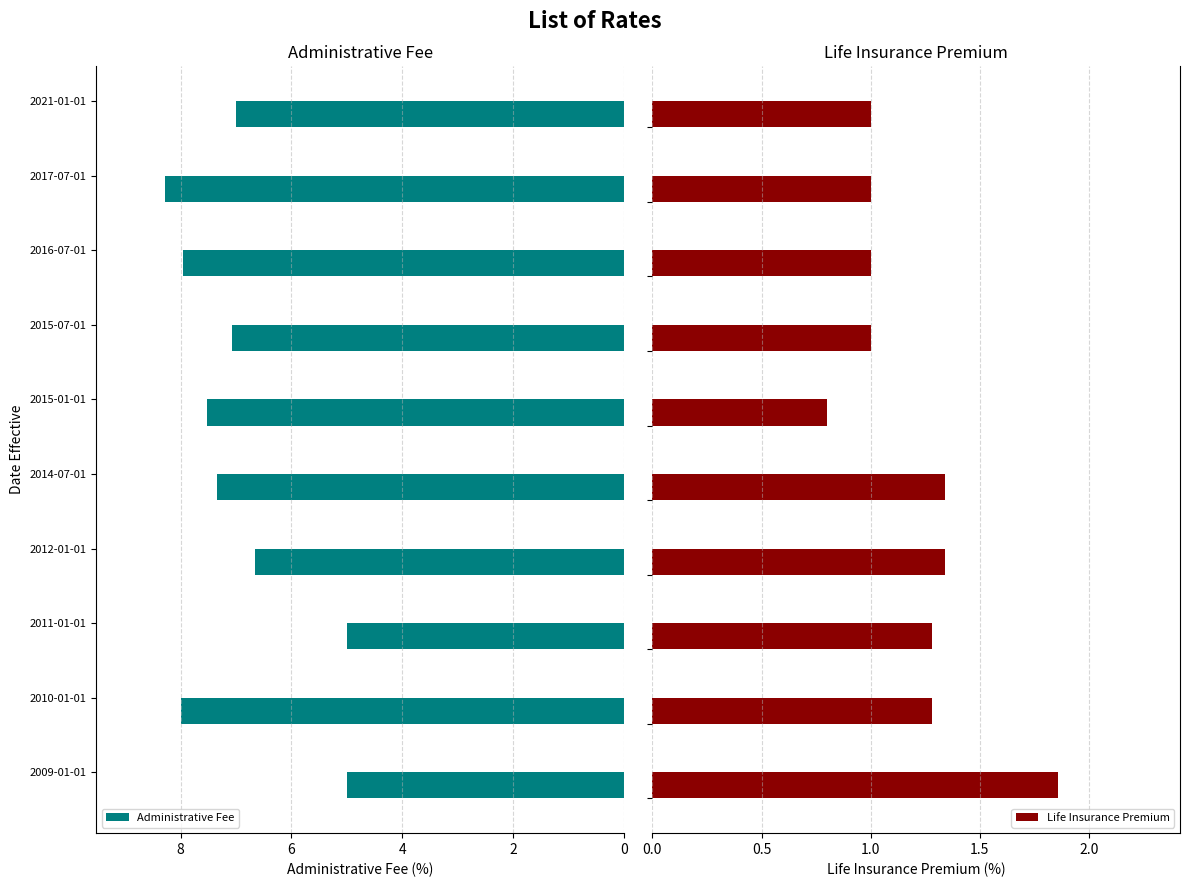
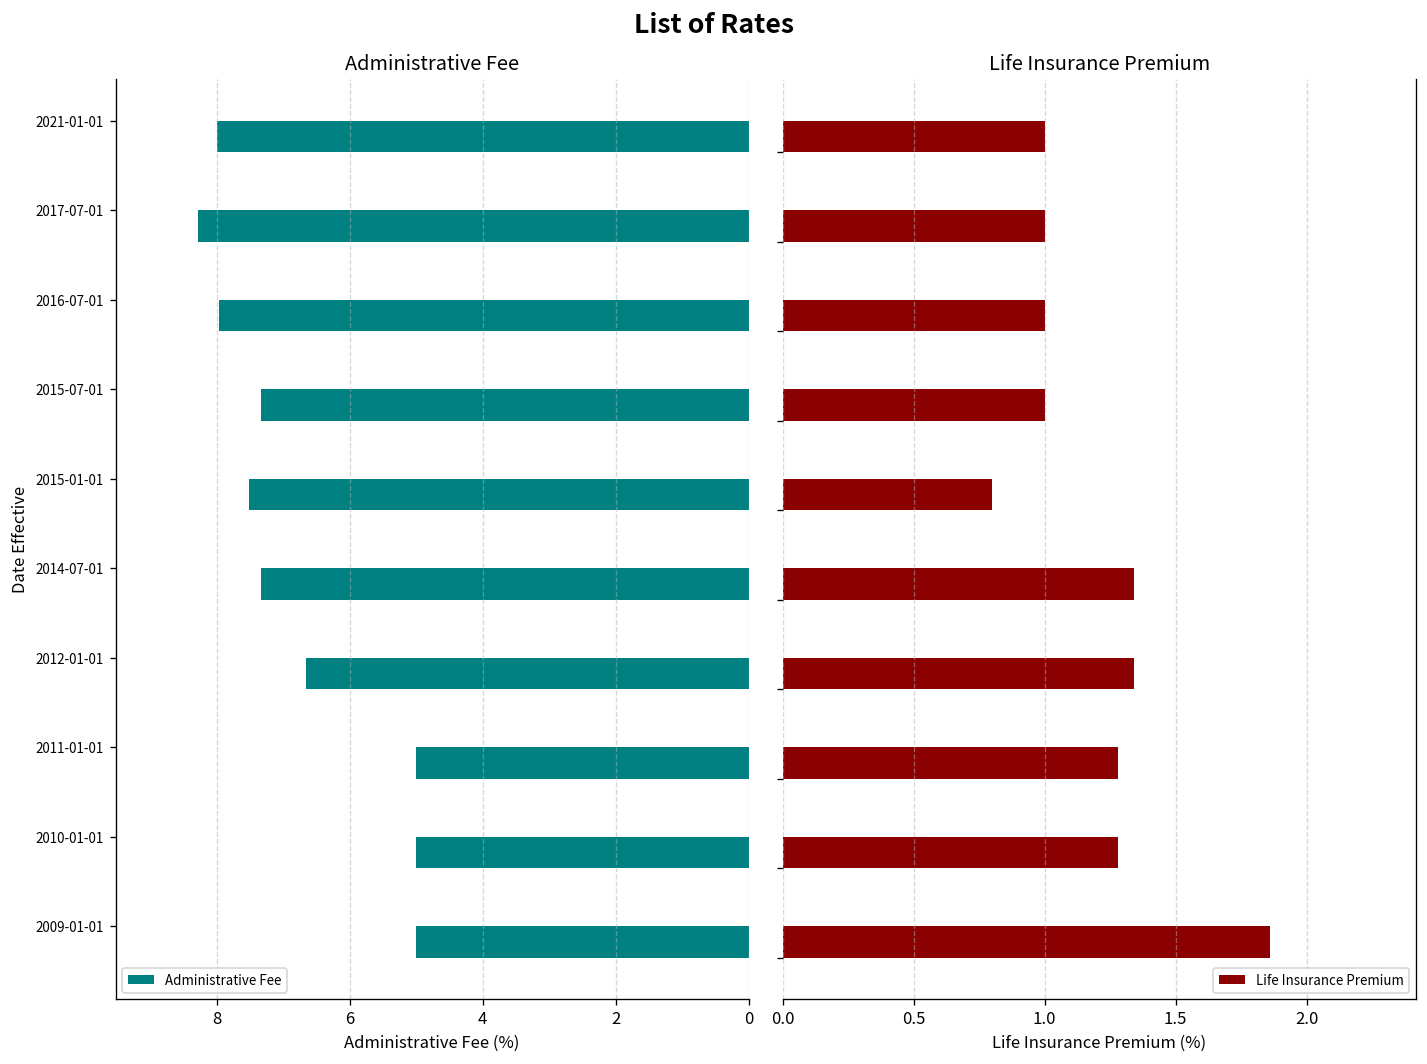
  {
    "Administrative Fee": {
-     "2021-01-01": 7,
+     "2021-01-01": 8,
      "2017-07-01": 8.3,
      "2016-07-01": 8.0,
-     "2015-07-01": 7.1,
+     "2015-07-01": 7.3,
      "2015-01-01": 7.5,
      "2014-07-01": 7.3,
      "2012-01-01": 6.7,
      "2011-01-01": 5.0,
-     "2010-01-01": 8,
+     "2010-01-01": 5,
      "2009-01-01": 5.0
    }
  }
